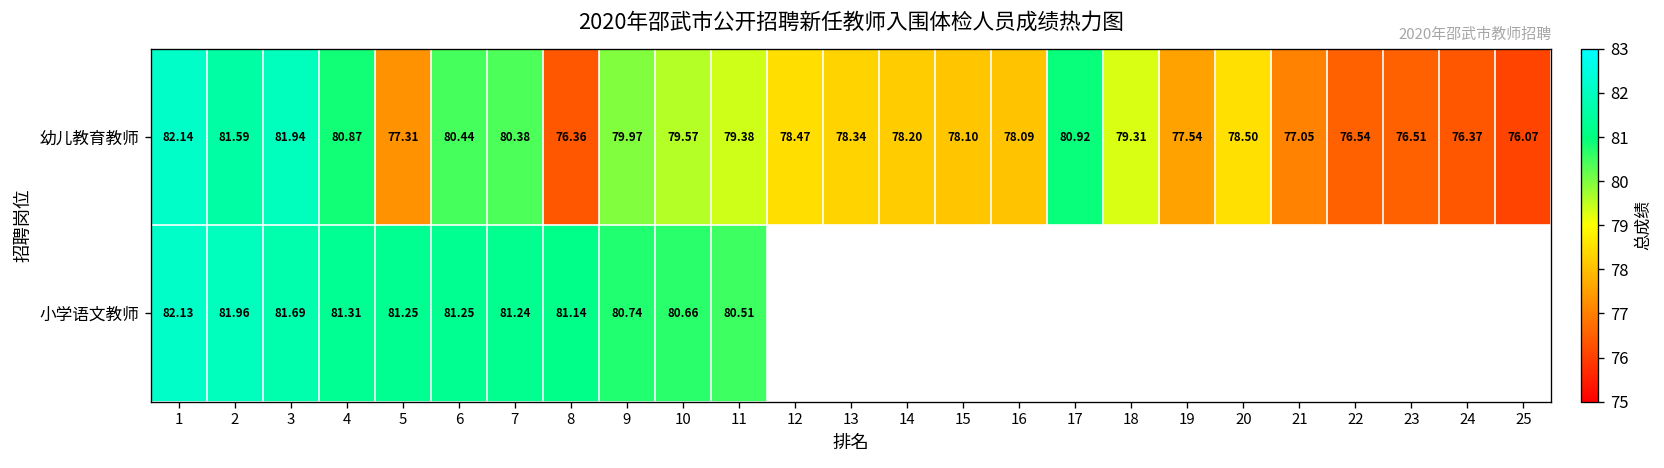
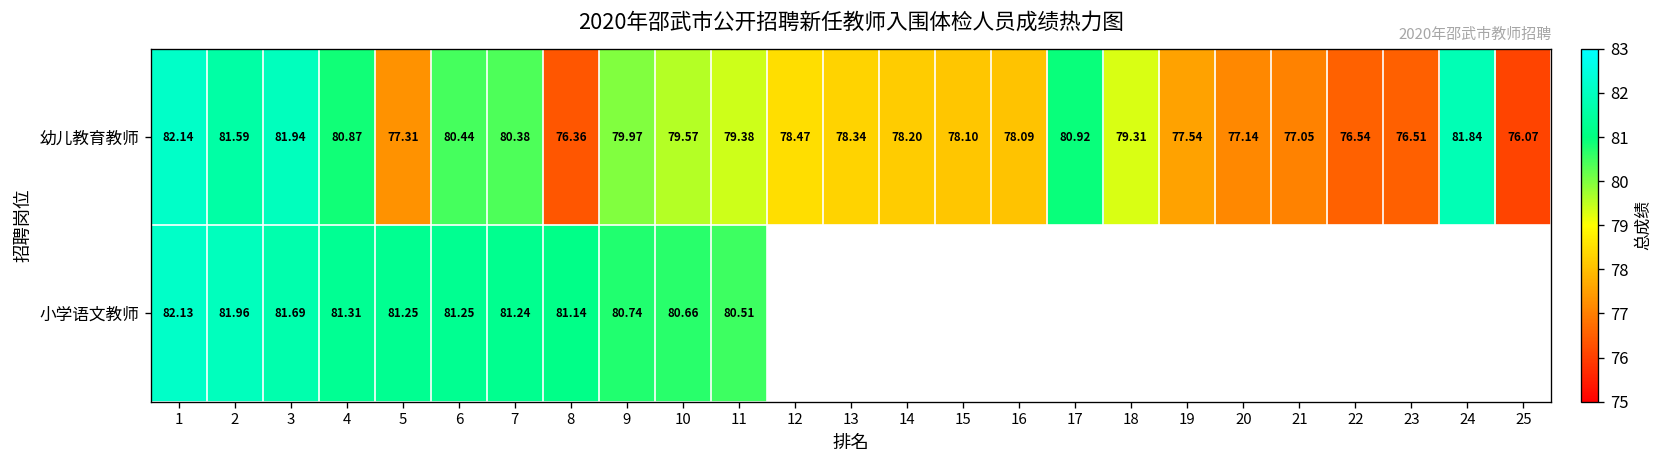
  {
    "幼儿教育教师": {
      "1": 82.14,
      "2": 81.59,
      "3": 81.94,
      "4": 80.87,
      "5": 77.31,
      "6": 80.44,
      "7": 80.38,
      "8": 76.36,
      "9": 79.97,
      "10": 79.57,
      "11": 79.38,
      "12": 78.47,
      "13": 78.34,
      "14": 78.20,
      "15": 78.10,
      "16": 78.09,
      "17": 80.92,
      "18": 79.31,
      "19": 77.54,
-     "20": 78.50,
+     "20": 77.14,
      "21": 77.05,
      "22": 76.54,
      "23": 76.51,
-     "24": 76.37,
+     "24": 81.84,
      "25": 76.07
    },
    "小学语文教师": {
      "1": 82.13,
      "2": 81.96,
      "3": 81.69,
      "4": 81.31,
      "5": 81.25,
      "6": 81.25,
      "7": 81.24,
      "8": 81.14,
      "9": 80.74,
      "10": 80.66,
      "11": 80.51
    }
  }
